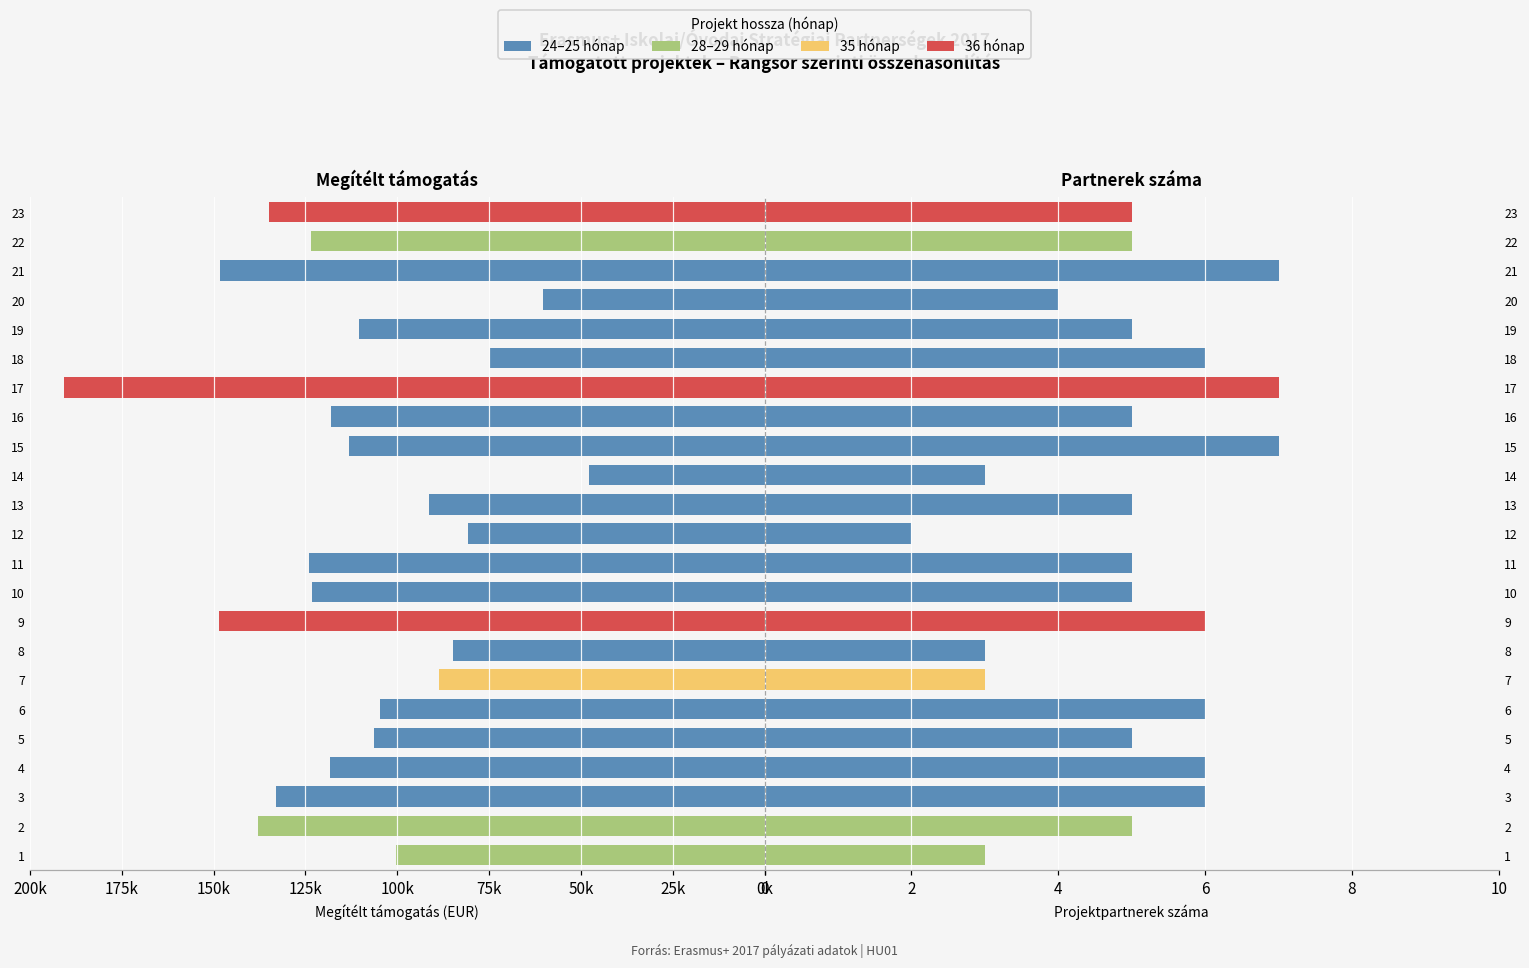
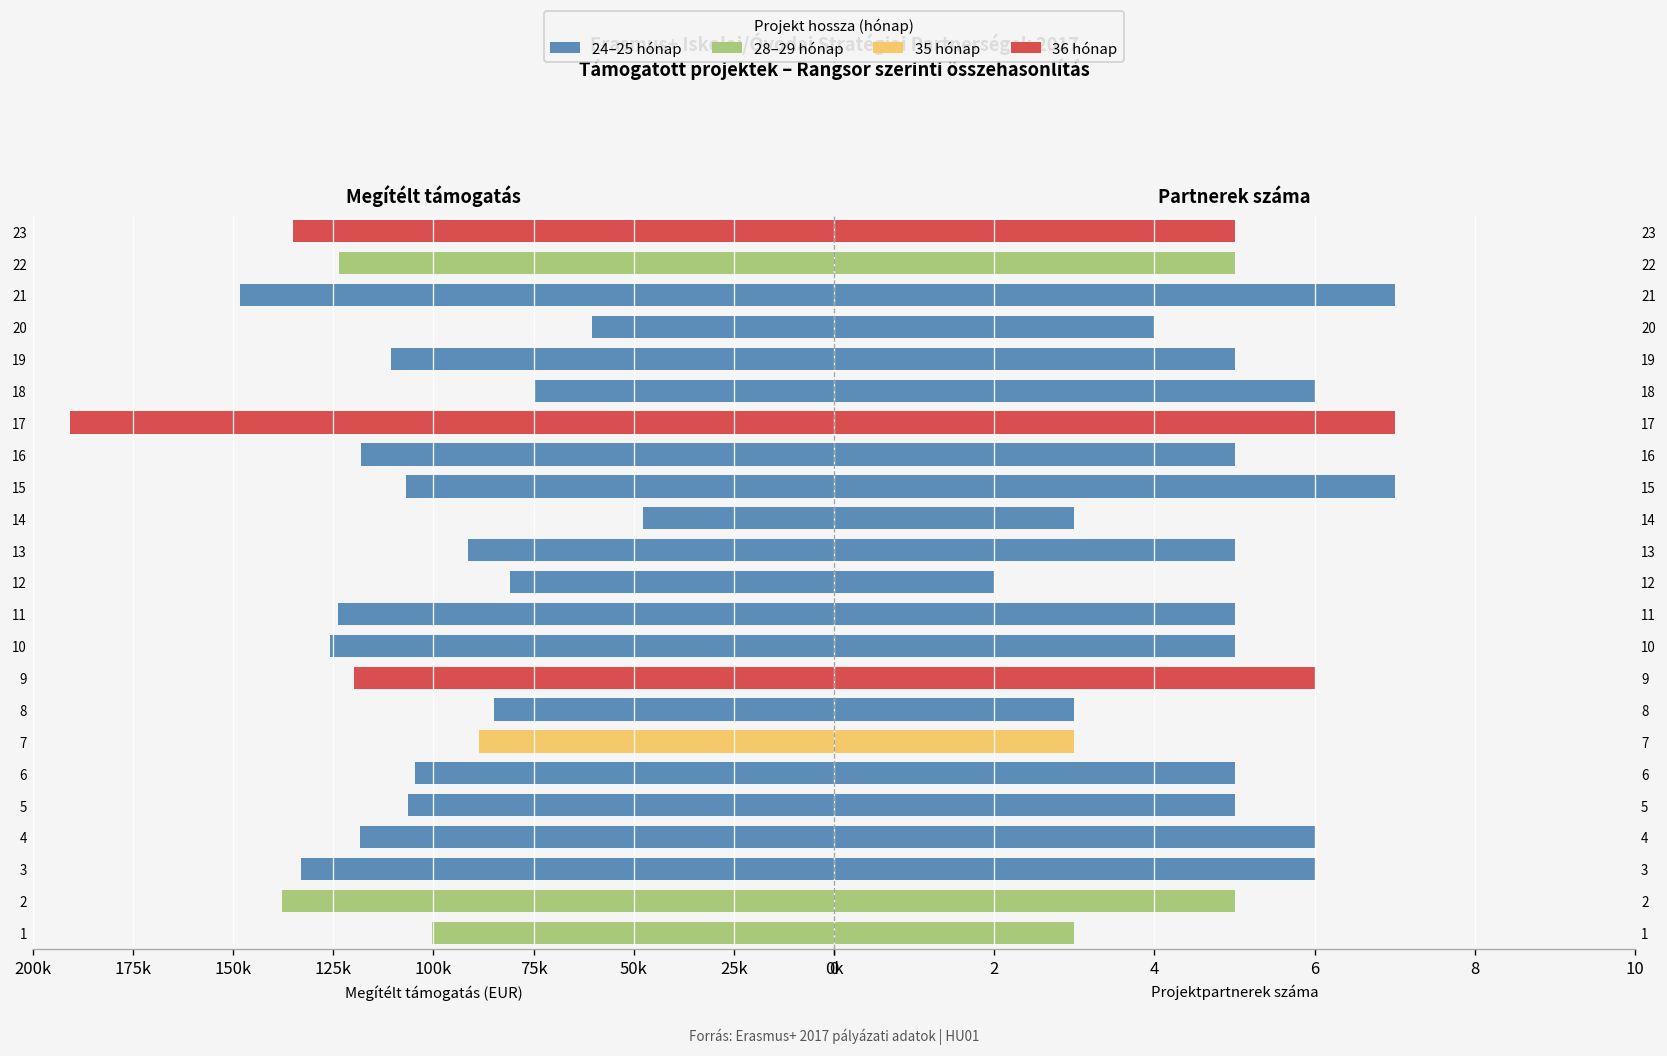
  {
    "Megítélt támogatás": {
      "23": 135000,
      "22": 124000,
      "21": 148000,
      "20": 60000,
      "19": 111000,
      "18": 75000,
      "17": 191000,
      "16": 118000,
-     "15": 113000,
+     "15": 107000,
      "14": 48000,
      "13": 91000,
      "12": 81000,
      "11": 124000,
-     "10": 123000,
-     "9": 149000,
+     "10": 126000,
+     "9": 120000,
      "8": 85000,
      "7": 89000,
      "6": 105000,
      "5": 106000,
      "4": 118000,
      "3": 133000,
      "2": 138000,
      "1": 100000
    },
    "Partnerek száma": {
      "23": 5,
      "22": 5,
      "21": 7,
      "20": 4,
      "19": 5,
      "18": 6,
      "17": 7,
      "16": 5,
      "15": 7,
      "14": 3,
      "13": 5,
      "12": 2,
      "11": 5,
      "10": 5,
      "9": 6,
      "8": 3,
      "7": 3,
-     "6": 6,
+     "6": 5,
      "5": 5,
      "4": 6,
      "3": 6,
      "2": 5,
      "1": 3
    }
  }
